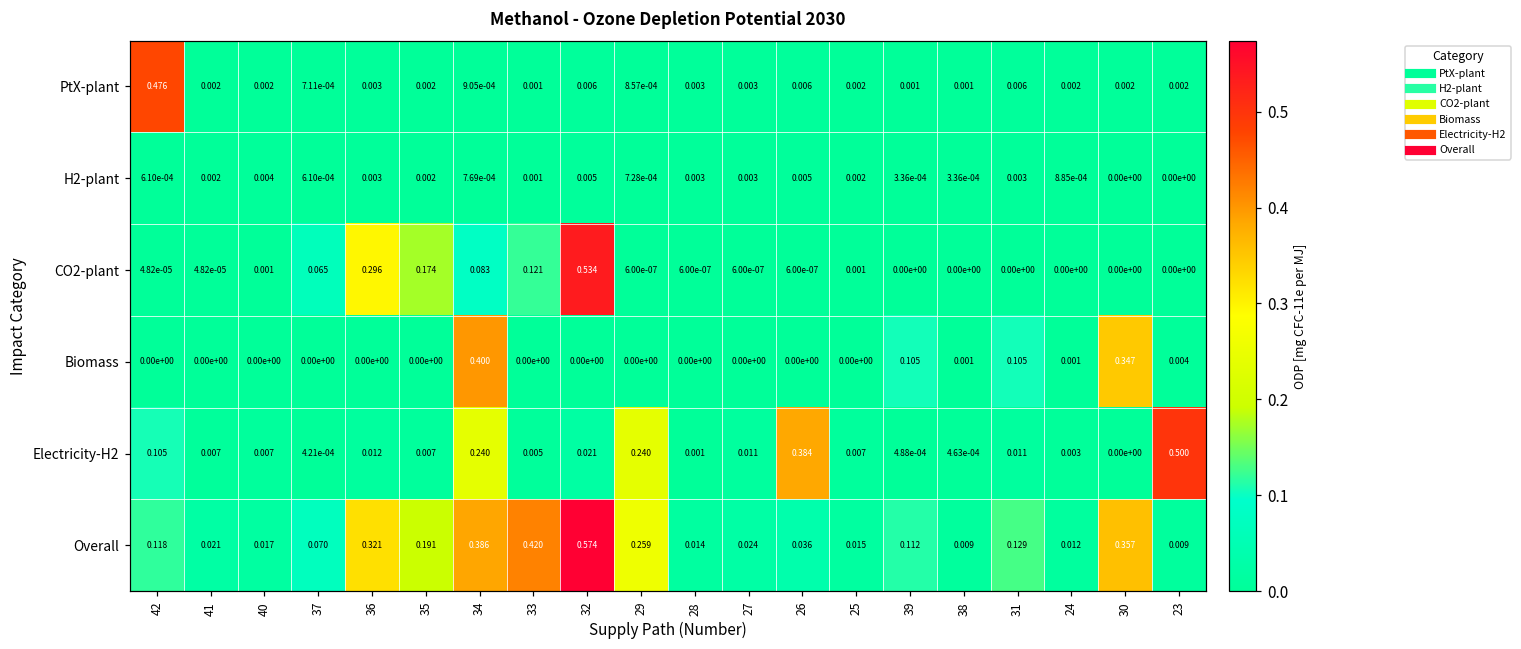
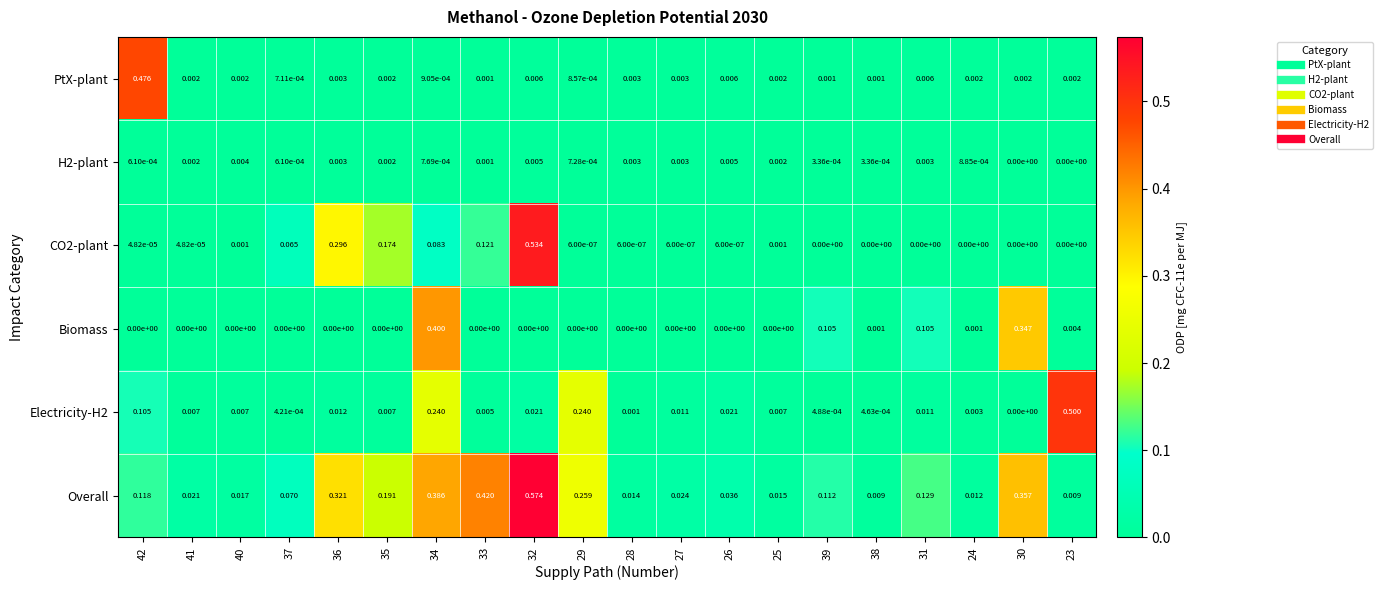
  {
    "PtX-plant": {
      "42": "0.476",
      "41": "0.002",
      "40": "0.002",
      "37": "7.11e-04",
      "36": "0.003",
      "35": "0.002",
      "34": "9.05e-04",
      "33": "0.001",
      "32": "0.006",
      "29": "8.57e-04",
      "28": "0.003",
      "27": "0.003",
      "26": "0.006",
      "25": "0.002",
      "39": "0.001",
      "38": "0.001",
      "31": "0.006",
      "24": "0.002",
      "30": "0.002",
      "23": "0.002"
    },
    "H2-plant": {
      "42": "6.10e-04",
      "41": "0.002",
      "40": "0.004",
      "37": "6.10e-04",
      "36": "0.003",
      "35": "0.002",
      "34": "7.69e-04",
      "33": "0.001",
      "32": "0.005",
      "29": "7.28e-04",
      "28": "0.003",
      "27": "0.003",
      "26": "0.005",
      "25": "0.002",
      "39": "3.36e-04",
      "38": "3.36e-04",
      "31": "0.003",
      "24": "8.85e-04",
      "30": "0.00e+00",
      "23": "0.00e+00"
    },
    "CO2-plant": {
      "42": "4.82e-05",
      "41": "4.82e-05",
      "40": "0.001",
      "37": "0.065",
      "36": "0.296",
      "35": "0.174",
      "34": "0.083",
      "33": "0.121",
      "32": "0.534",
      "29": "6.00e-07",
      "28": "6.00e-07",
      "27": "6.00e-07",
      "26": "6.00e-07",
      "25": "0.001",
      "39": "0.00e+00",
      "38": "0.00e+00",
      "31": "0.00e+00",
      "24": "0.00e+00",
      "30": "0.00e+00",
      "23": "0.00e+00"
    },
    "Biomass": {
      "42": "0.00e+00",
      "41": "0.00e+00",
      "40": "0.00e+00",
      "37": "0.00e+00",
      "36": "0.00e+00",
      "35": "0.00e+00",
      "34": "0.400",
      "33": "0.00e+00",
      "32": "0.00e+00",
      "29": "0.00e+00",
      "28": "0.00e+00",
      "27": "0.00e+00",
      "26": "0.00e+00",
      "25": "0.00e+00",
      "39": "0.105",
      "38": "0.001",
      "31": "0.105",
      "24": "0.001",
      "30": "0.347",
      "23": "0.004"
    },
    "Electricity-H2": {
      "42": "0.105",
      "41": "0.007",
      "40": "0.007",
      "37": "4.21e-04",
      "36": "0.012",
      "35": "0.007",
      "34": "0.240",
      "33": "0.005",
      "32": "0.021",
      "29": "0.240",
      "28": "0.001",
      "27": "0.011",
-     "26": "0.384",
+     "26": "0.021",
      "25": "0.007",
      "39": "4.88e-04",
      "38": "4.63e-04",
      "31": "0.011",
      "24": "0.003",
      "30": "0.00e+00",
      "23": "0.500"
    },
    "Overall": {
      "42": "0.118",
      "41": "0.021",
      "40": "0.017",
      "37": "0.070",
      "36": "0.321",
      "35": "0.191",
      "34": "0.386",
      "33": "0.420",
      "32": "0.574",
      "29": "0.259",
      "28": "0.014",
      "27": "0.024",
      "26": "0.036",
      "25": "0.015",
      "39": "0.112",
      "38": "0.009",
      "31": "0.129",
      "24": "0.012",
      "30": "0.357",
      "23": "0.009"
    }
  }
